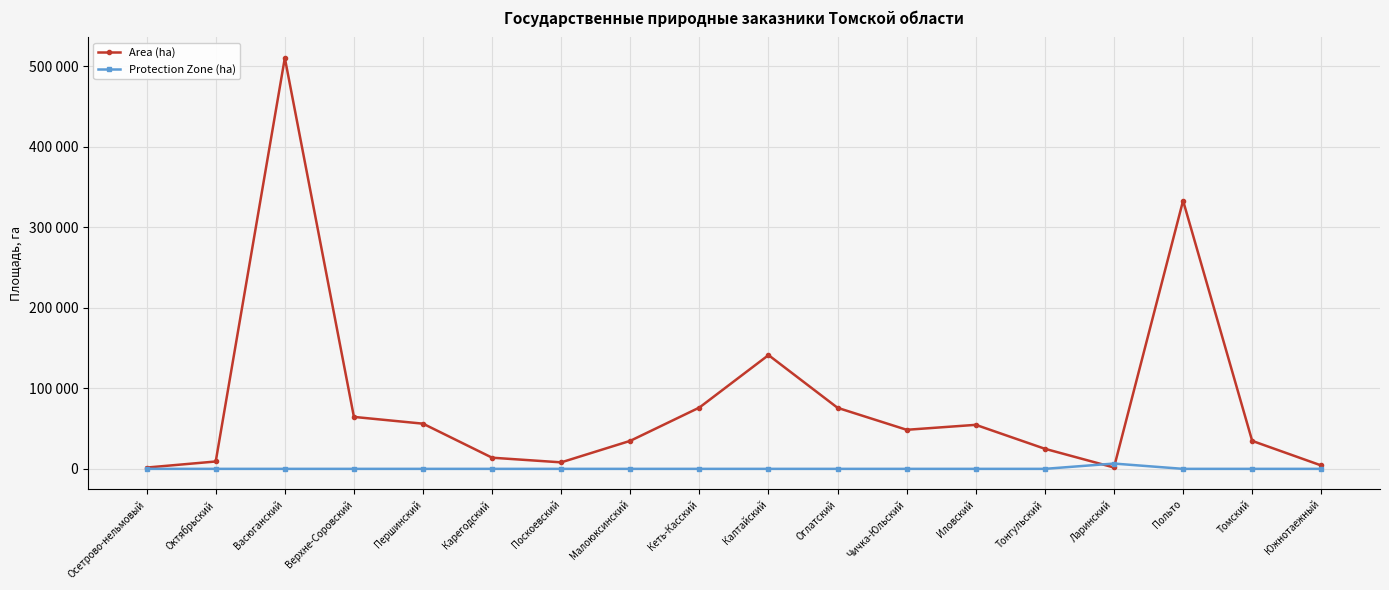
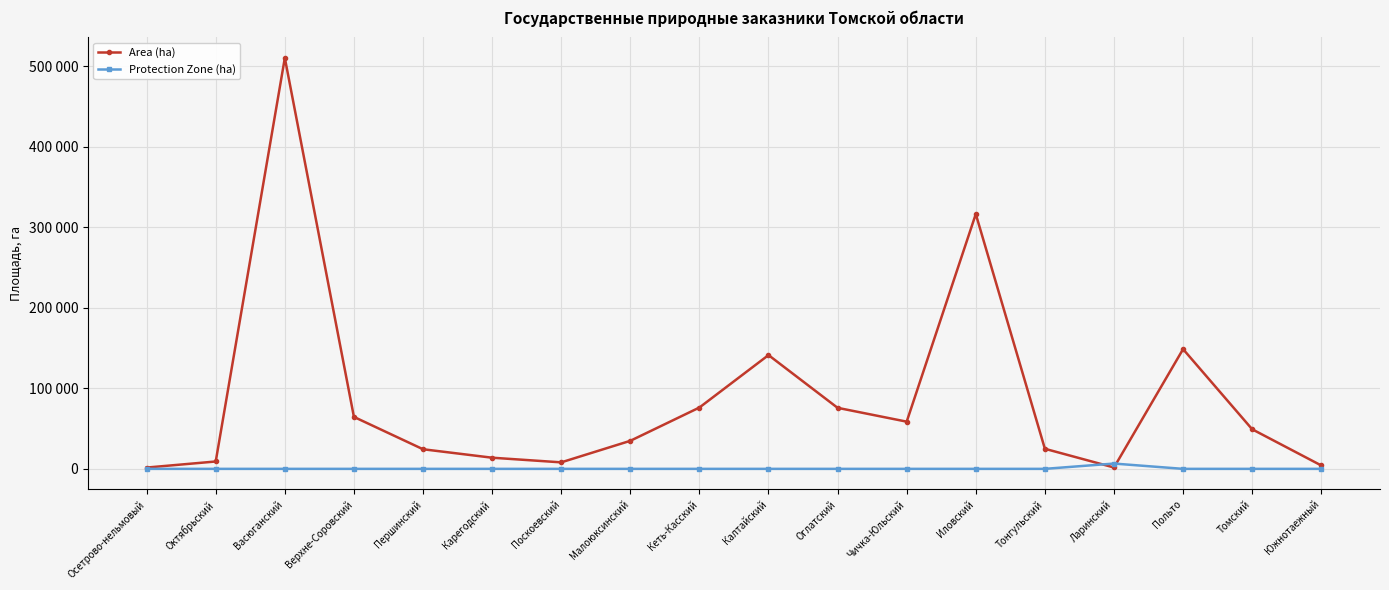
  {
    "Area (ha)": {
      "Октябрьский": 10000,
      "Васюганский": 510000,
      "Верхне-Соровский": 60000,
-     "Першинский": 60000,
+     "Першинский": 20000,
      "Карегодский": 10000,
      "Поскоевский": 10000,
      "Малоюксинский": 30000,
      "Кеть-Касский": 80000,
      "Калтайский": 140000,
      "Оглатский": 80000,
-     "Чичка-Юльский": 50000,
-     "Иловский": 50000,
+     "Чичка-Юльский": 60000,
+     "Иловский": 320000,
      "Тонгульский": 20000,
      "Ларинский": 0,
-     "Польто": 330000,
-     "Томский": 30000,
+     "Польто": 150000,
+     "Томский": 50000,
      "Южнотаежный": 0
    },
    "Protection Zone (ha)": {
      "Октябрьский": 0,
      "Васюганский": 0,
      "Верхне-Соровский": 0,
      "Першинский": 0,
      "Карегодский": 0,
      "Поскоевский": 0,
      "Малоюксинский": 0,
      "Кеть-Касский": 0,
      "Калтайский": 0,
      "Оглатский": 0,
      "Чичка-Юльский": 0,
      "Иловский": 0,
      "Тонгульский": 0,
      "Ларинский": 10000,
      "Польто": 0,
      "Томский": 0,
      "Южнотаежный": 0
    }
  }
